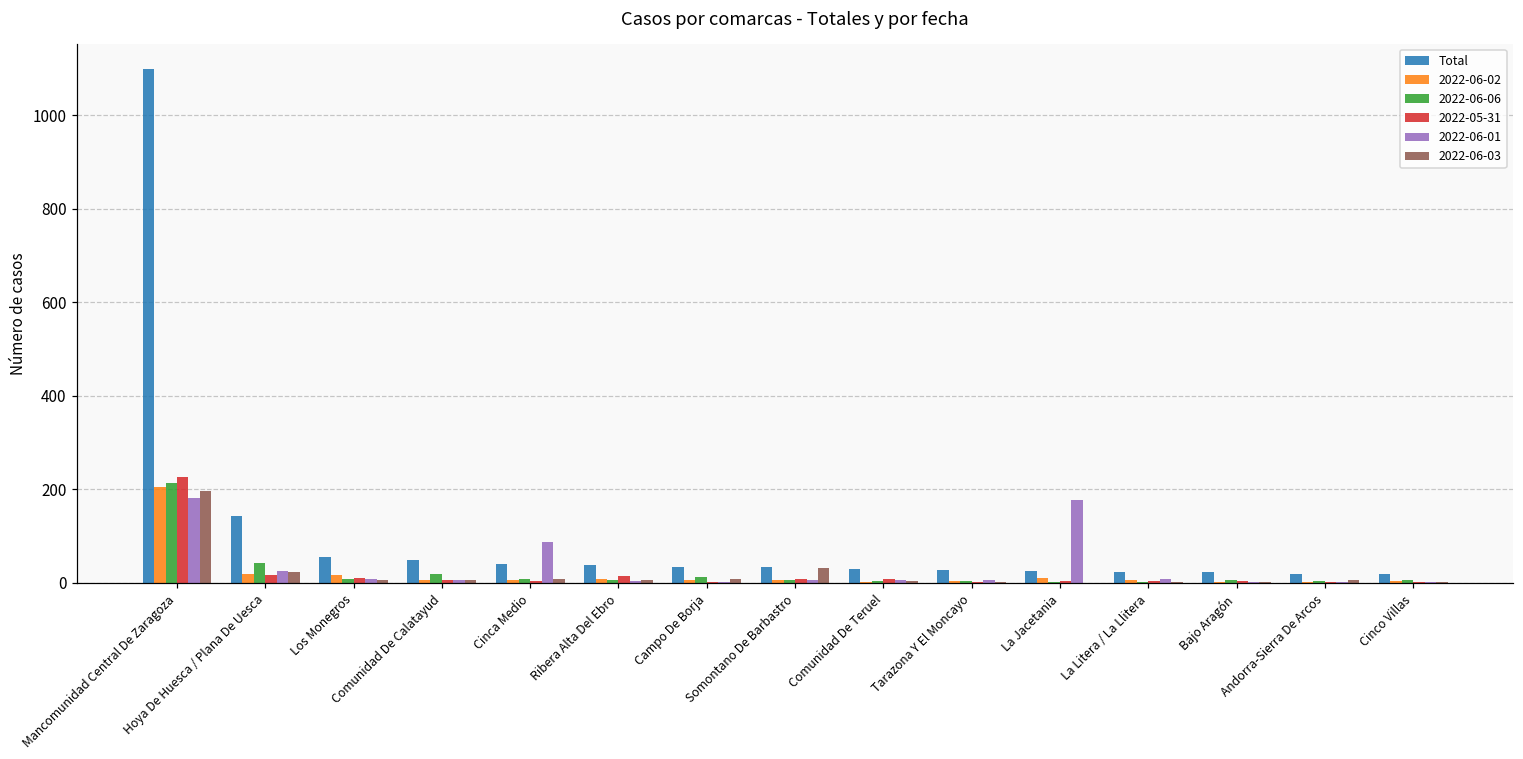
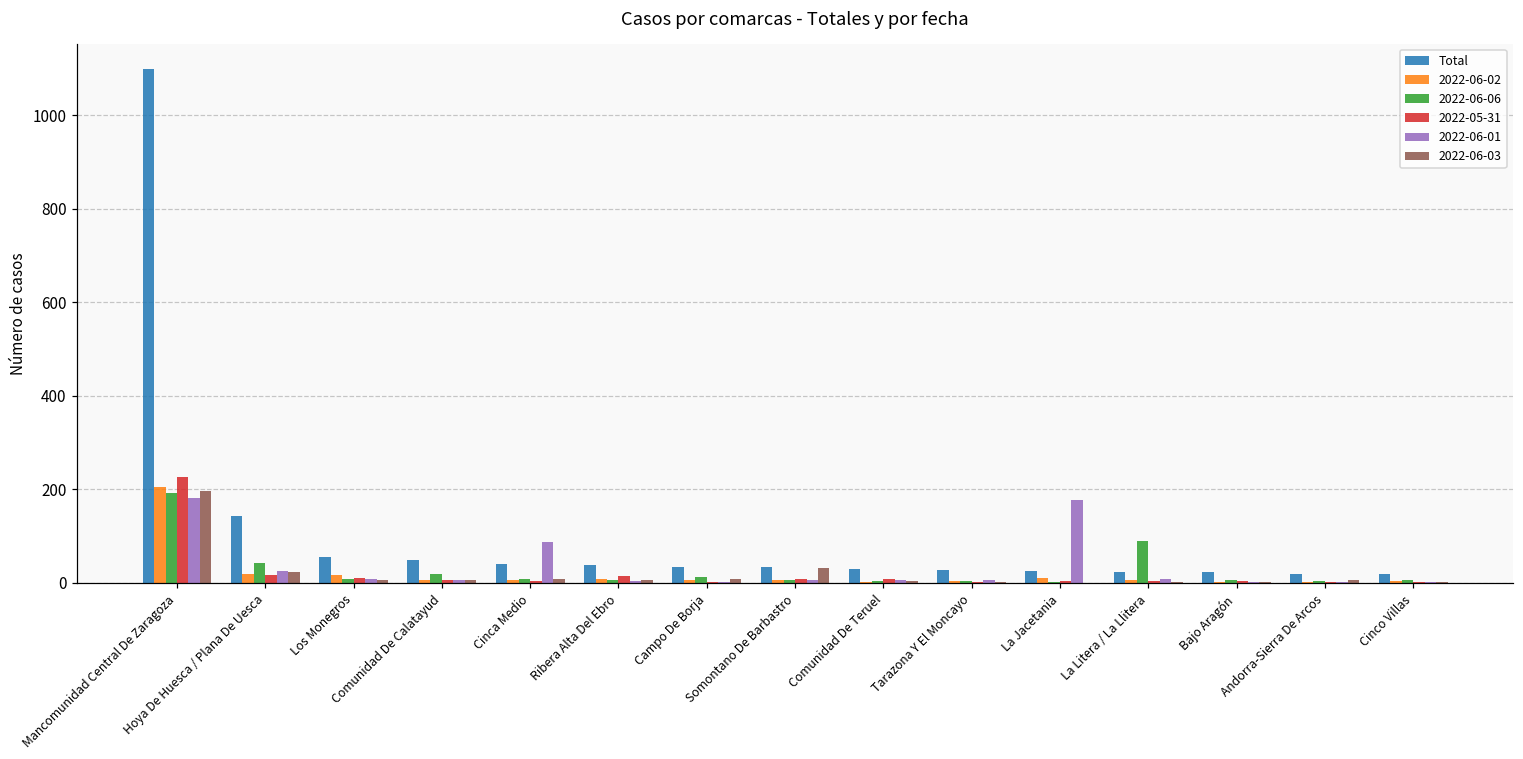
  {
    "Total": {
      "Mancomunidad Central De Zaragoza": 1100,
      "Hoya De Huesca / Plana De Uesca": 140,
      "Los Monegros": 60,
      "Comunidad De Calatayud": 50,
      "Cinca Medio": 40,
      "Ribera Alta Del Ebro": 40,
      "Campo De Borja": 40,
      "Somontano De Barbastro": 30,
      "Comunidad De Teruel": 30,
      "Tarazona Y El Moncayo": 30,
      "La Jacetania": 30,
      "La Litera / La Llitera": 20,
      "Bajo Aragón": 20,
      "Andorra-Sierra De Arcos": 20,
      "Cinco Villas": 20
    },
    "2022-06-02": {
      "Mancomunidad Central De Zaragoza": 210,
      "Hoya De Huesca / Plana De Uesca": 20,
      "Los Monegros": 20,
      "Comunidad De Calatayud": 10,
      "Cinca Medio": 10,
      "Ribera Alta Del Ebro": 10,
      "Campo De Borja": 10,
      "Somontano De Barbastro": 10,
      "La Jacetania": 10,
      "La Litera / La Llitera": 10
    },
    "2022-06-06": {
-     "Mancomunidad Central De Zaragoza": 210,
+     "Mancomunidad Central De Zaragoza": 190,
      "Hoya De Huesca / Plana De Uesca": 40,
      "Los Monegros": 10,
      "Comunidad De Calatayud": 20,
      "Cinca Medio": 10,
      "Ribera Alta Del Ebro": 10,
      "Campo De Borja": 10,
      "Somontano De Barbastro": 10,
-     "La Litera / La Llitera": 0,
+     "La Litera / La Llitera": 90,
      "Bajo Aragón": 10,
      "Cinco Villas": 10
    },
    "2022-05-31": {
      "Mancomunidad Central De Zaragoza": 230,
      "Hoya De Huesca / Plana De Uesca": 20,
      "Los Monegros": 10,
      "Comunidad De Calatayud": 10,
      "Ribera Alta Del Ebro": 10,
      "Somontano De Barbastro": 10,
      "Comunidad De Teruel": 10
    },
    "2022-06-01": {
      "Mancomunidad Central De Zaragoza": 180,
      "Hoya De Huesca / Plana De Uesca": 30,
      "Los Monegros": 10,
      "Comunidad De Calatayud": 10,
      "Cinca Medio": 90,
      "Somontano De Barbastro": 10,
      "Comunidad De Teruel": 10,
      "Tarazona Y El Moncayo": 10,
      "La Jacetania": 180,
      "La Litera / La Llitera": 10
    },
    "2022-06-03": {
      "Mancomunidad Central De Zaragoza": 200,
      "Hoya De Huesca / Plana De Uesca": 20,
      "Los Monegros": 10,
      "Comunidad De Calatayud": 10,
      "Cinca Medio": 10,
      "Ribera Alta Del Ebro": 10,
      "Campo De Borja": 10,
      "Somontano De Barbastro": 30,
      "La Jacetania": 0,
      "Andorra-Sierra De Arcos": 10
    }
  }
